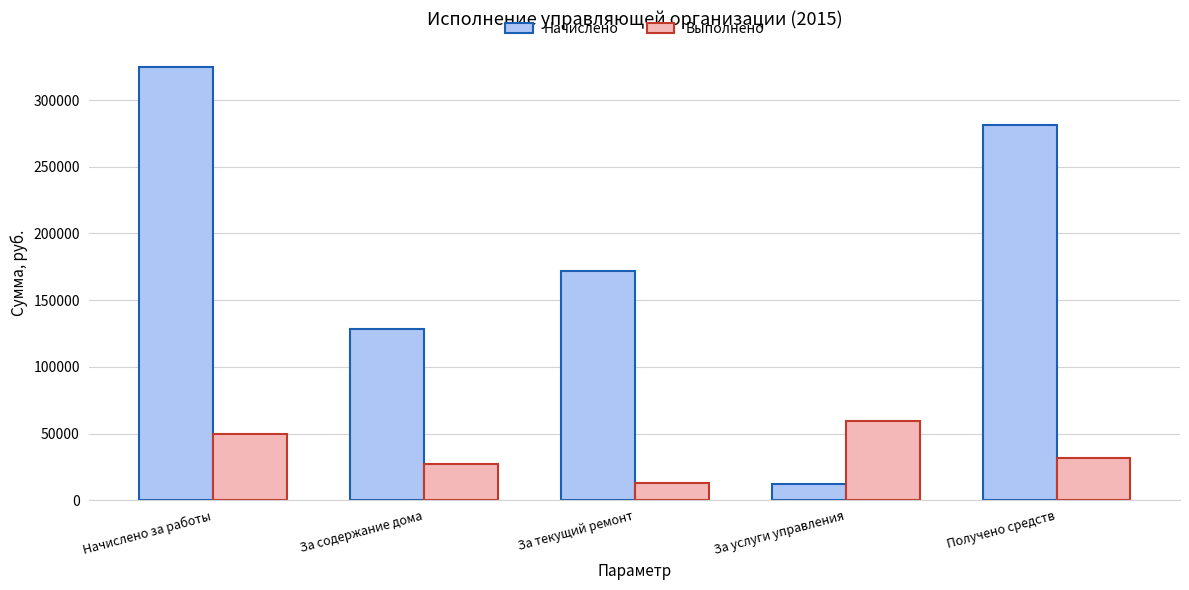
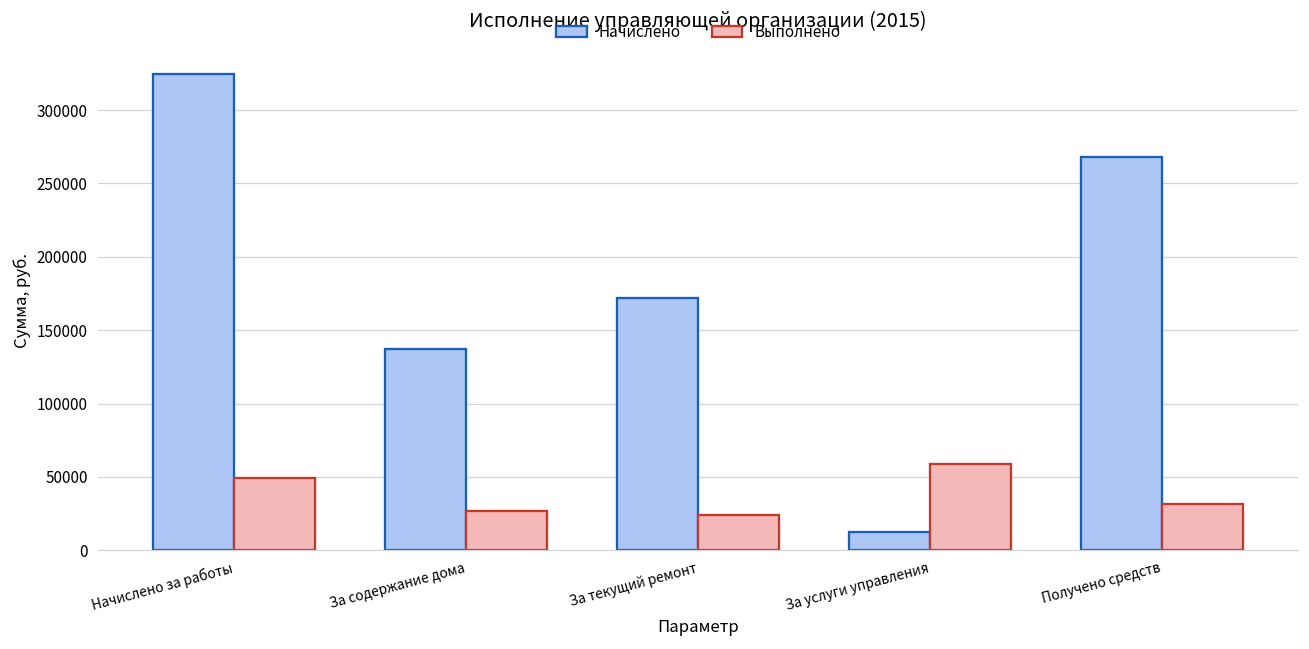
  {
    "Начислено": {
      "Начислено за работы": 325000,
-     "За содержание дома": 129000,
+     "За содержание дома": 137000,
      "За текущий ремонт": 172000,
      "За услуги управления": 12000,
-     "Получено средств": 281000
+     "Получено средств": 268000
    },
    "Выполнено": {
      "Начислено за работы": 49000,
      "За содержание дома": 27000,
-     "За текущий ремонт": 13000,
+     "За текущий ремонт": 24000,
      "За услуги управления": 59000,
      "Получено средств": 32000
    }
  }
